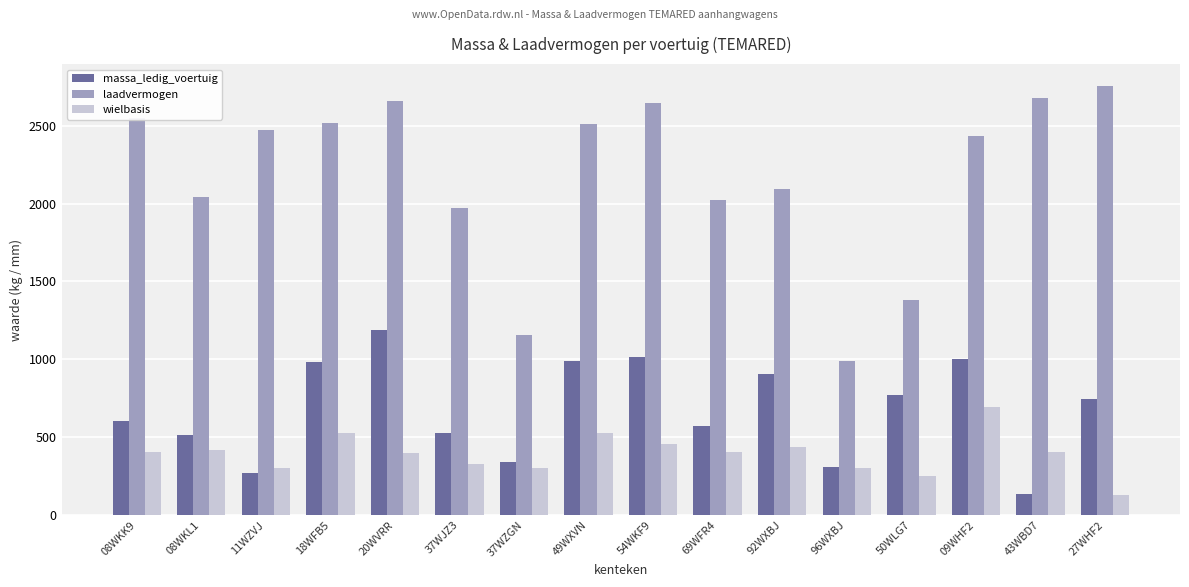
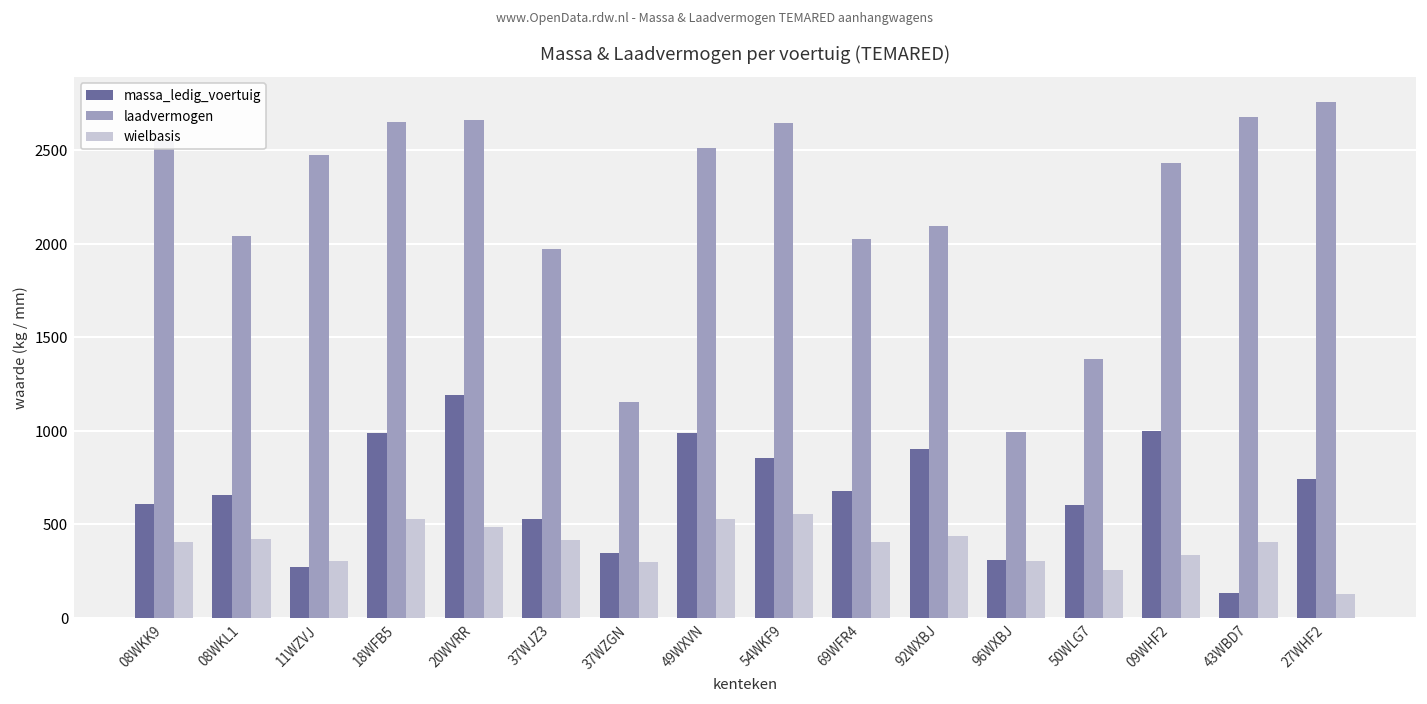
  {
    "massa_ledig_voertuig": {
      "08WKK9": 610,
-     "08WKL1": 520,
+     "08WKL1": 660,
      "11WZVJ": 270,
      "18WFB5": 990,
      "20WVRR": 1190,
      "37WJZ3": 530,
      "37WZGN": 340,
      "49WXVN": 990,
-     "54WKF9": 1010,
-     "69WFR4": 570,
+     "54WKF9": 850,
+     "69WFR4": 680,
      "92WXBJ": 900,
      "96WXBJ": 310,
-     "50WLG7": 770,
+     "50WLG7": 600,
      "09WHF2": 1000,
      "43WBD7": 130,
      "27WHF2": 740
    },
    "laadvermogen": {
      "08WKL1": 2040,
      "11WZVJ": 2470,
-     "18WFB5": 2510,
+     "18WFB5": 2650,
      "20WVRR": 2660,
      "37WJZ3": 1970,
      "37WZGN": 1160,
      "49WXVN": 2510,
      "54WKF9": 2650,
      "69WFR4": 2020,
      "92WXBJ": 2100,
      "96WXBJ": 990,
      "50WLG7": 1380,
      "09WHF2": 2440,
      "43WBD7": 2680,
      "27WHF2": 2760
    },
    "wielbasis": {
      "08WKK9": 410,
      "08WKL1": 420,
      "11WZVJ": 300,
      "18WFB5": 530,
-     "20WVRR": 400,
-     "37WJZ3": 330,
+     "20WVRR": 490,
+     "37WJZ3": 420,
      "37WZGN": 300,
      "49WXVN": 530,
-     "54WKF9": 460,
+     "54WKF9": 560,
      "69WFR4": 410,
      "92WXBJ": 440,
      "96WXBJ": 300,
      "50WLG7": 250,
-     "09WHF2": 690,
+     "09WHF2": 340,
      "43WBD7": 410,
      "27WHF2": 130
    }
  }
